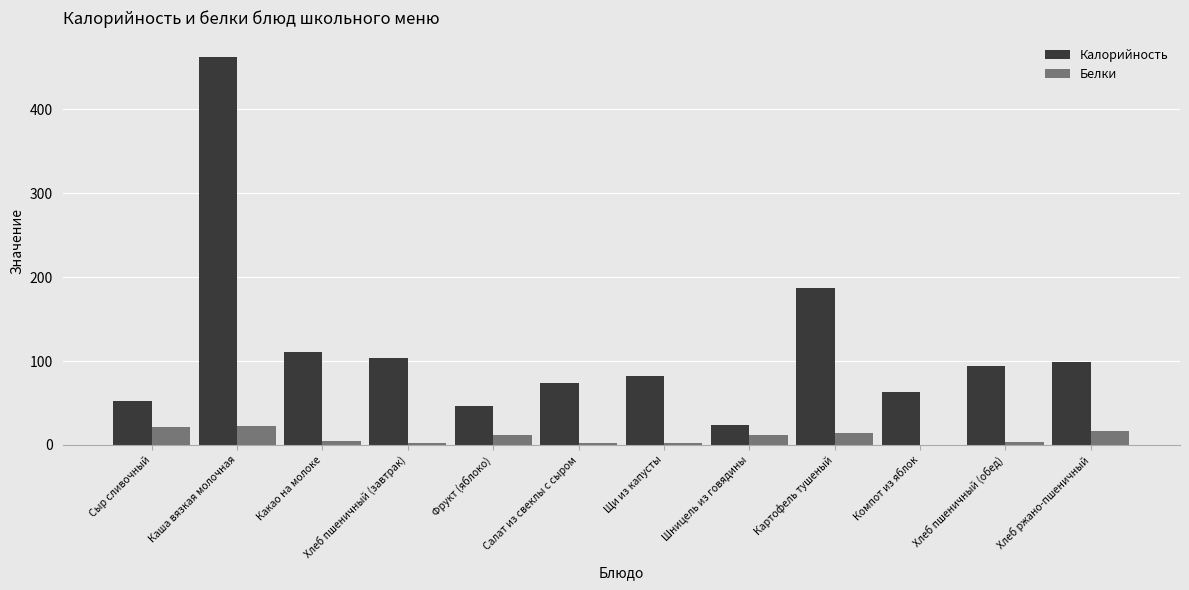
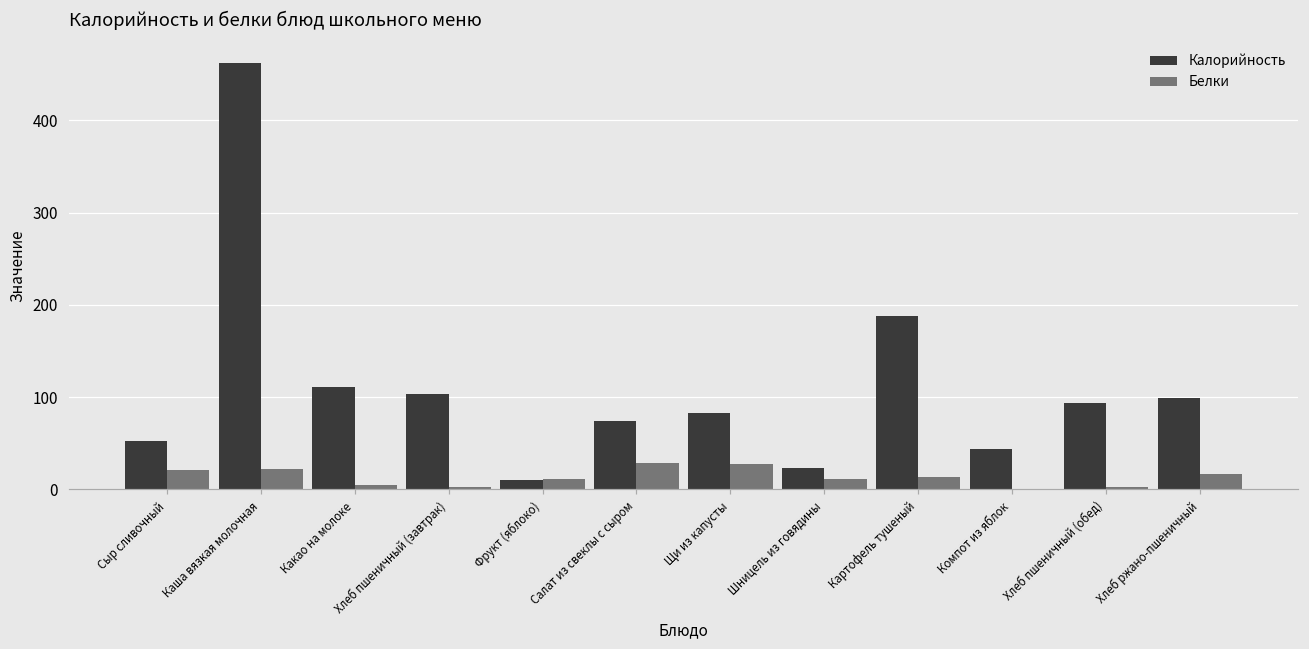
  {
    "Калорийность": {
      "Сыр сливочный": 50,
      "Каша вязкая молочная": 460,
      "Какао на молоке": 110,
      "Хлеб пшеничный (завтрак)": 100,
-     "Фрукт (яблоко)": 50,
+     "Фрукт (яблоко)": 10,
      "Салат из свеклы с сыром": 70,
      "Щи из капусты": 80,
      "Шницель из говядины": 20,
      "Картофель тушеный": 190,
-     "Компот из яблок": 60,
+     "Компот из яблок": 40,
      "Хлеб пшеничный (обед)": 90,
      "Хлеб ржано-пшеничный": 100
    },
    "Белки": {
      "Сыр сливочный": 20,
      "Каша вязкая молочная": 20,
      "Какао на молоке": 0,
      "Фрукт (яблоко)": 10,
-     "Салат из свеклы с сыром": 0,
-     "Щи из капусты": 0,
+     "Салат из свеклы с сыром": 30,
+     "Щи из капусты": 30,
      "Шницель из говядины": 10,
      "Картофель тушеный": 10,
      "Хлеб пшеничный (обед)": 0,
      "Хлеб ржано-пшеничный": 20
    }
  }
